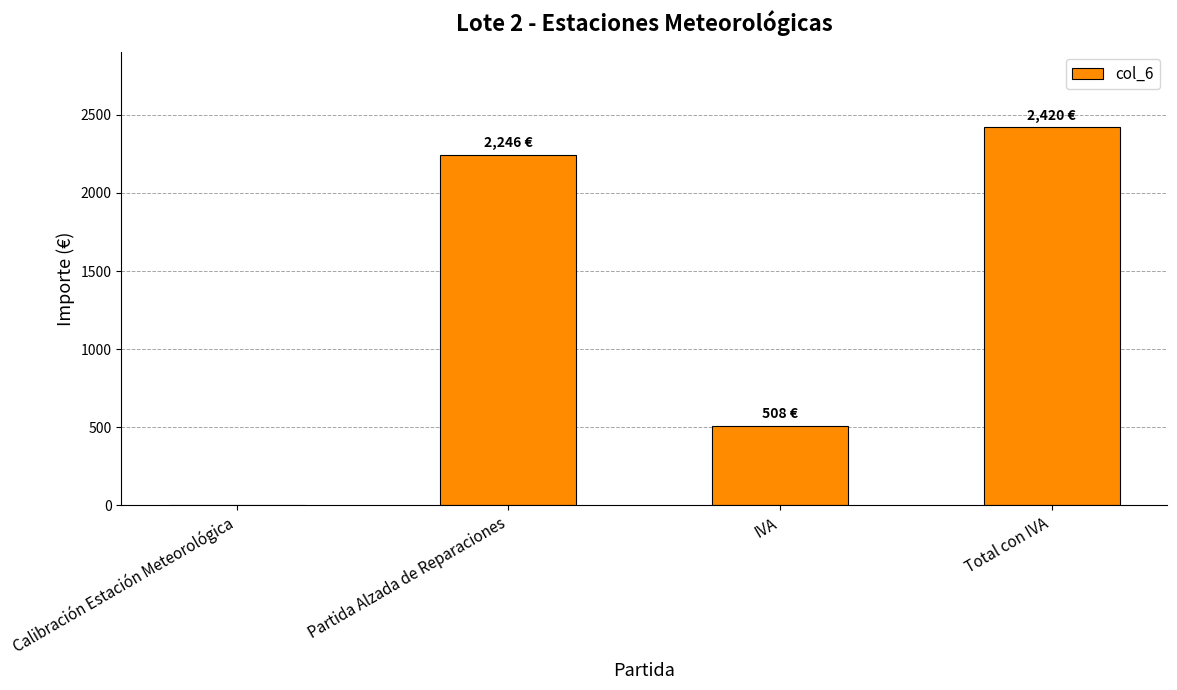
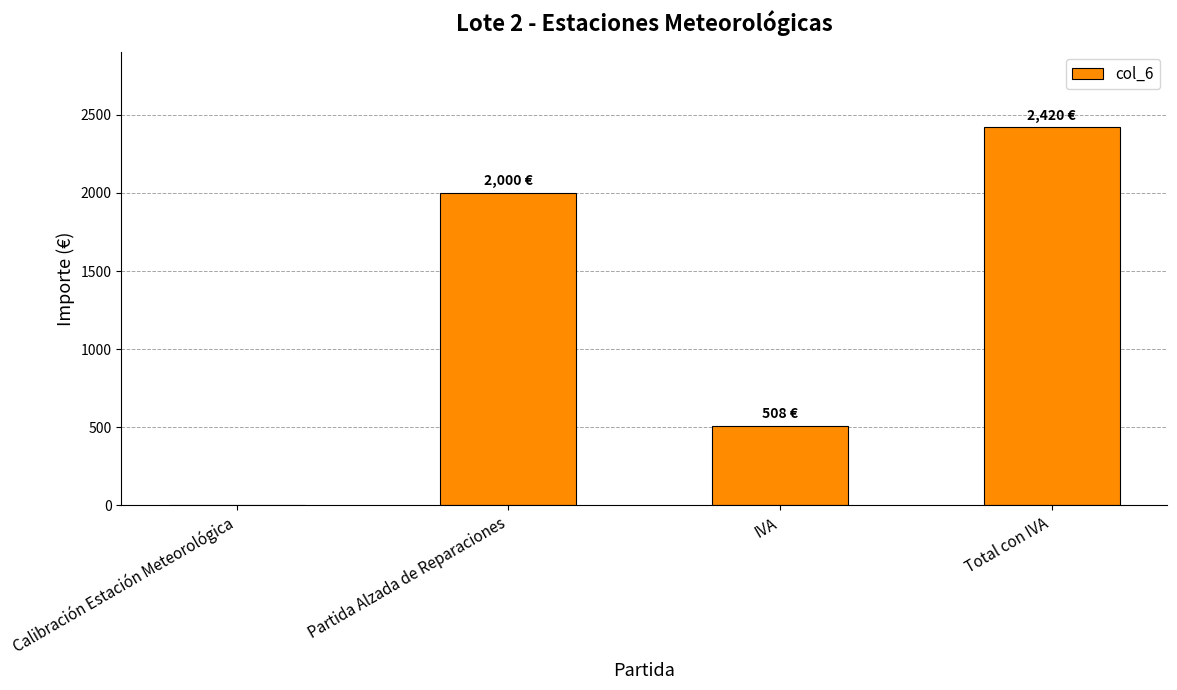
  {
-   "Partida Alzada de Reparaciones": "2,246",
+   "Partida Alzada de Reparaciones": "2,000",
    "IVA": "508",
    "Total con IVA": "2,420"
  }
